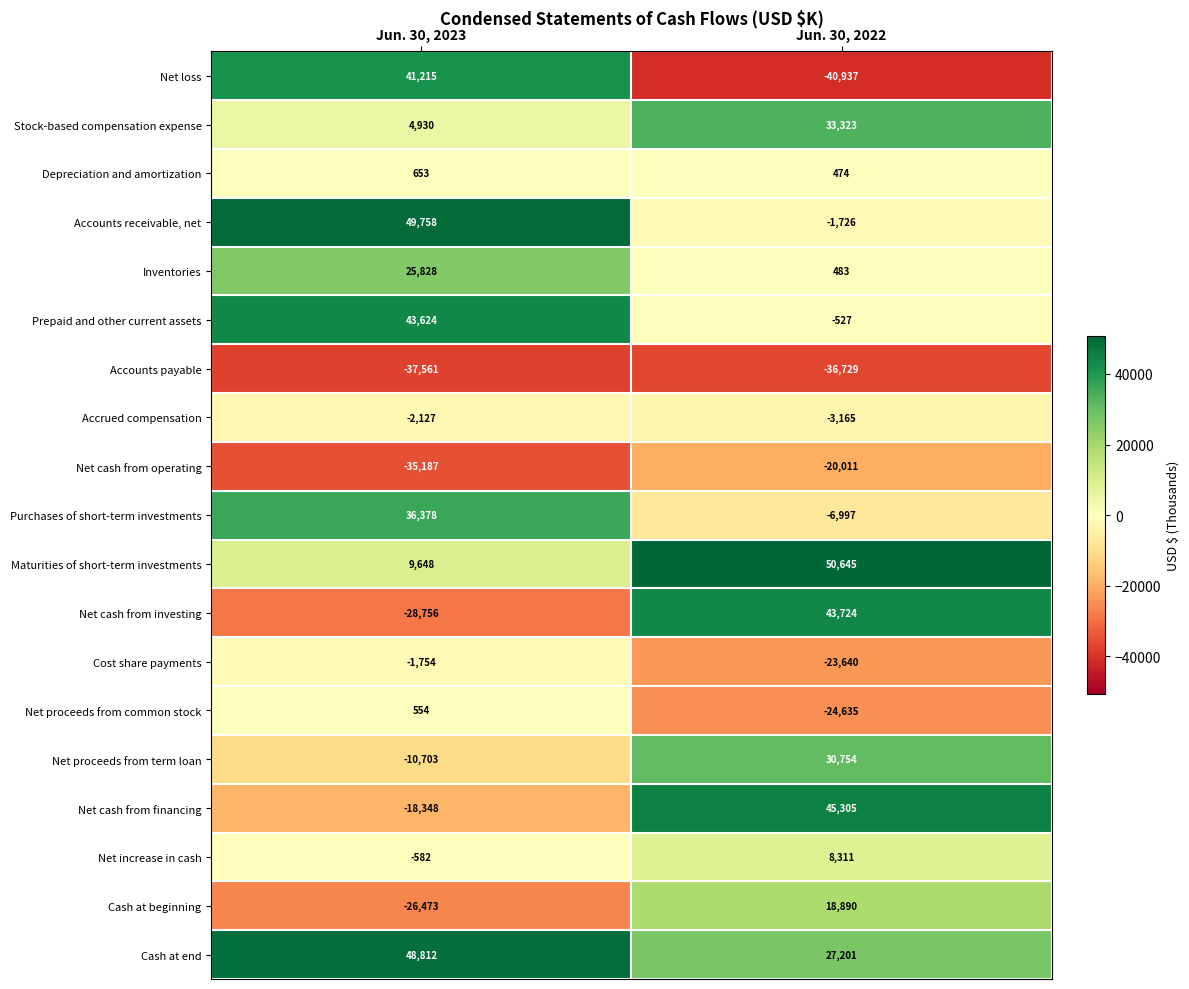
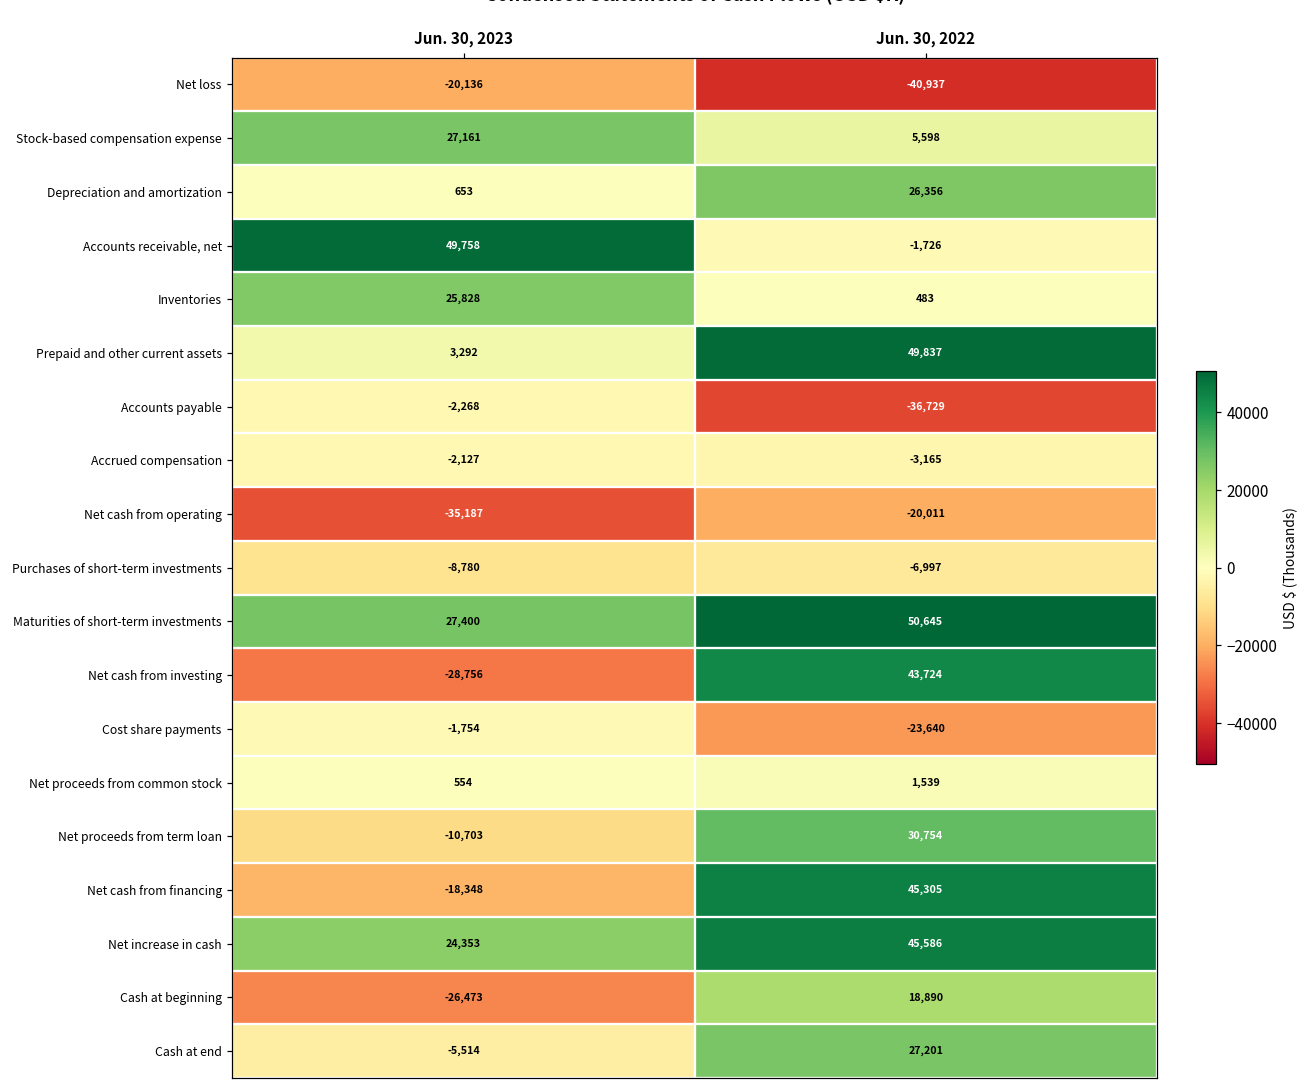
  {
    "Net loss": {
-     "Jun. 30, 2023": "41,215",
+     "Jun. 30, 2023": "-20,136",
      "Jun. 30, 2022": "-40,937"
    },
    "Stock-based compensation expense": {
-     "Jun. 30, 2023": "4,930",
-     "Jun. 30, 2022": "33,323"
+     "Jun. 30, 2023": "27,161",
+     "Jun. 30, 2022": "5,598"
    },
    "Depreciation and amortization": {
      "Jun. 30, 2023": "653",
-     "Jun. 30, 2022": "474"
+     "Jun. 30, 2022": "26,356"
    },
    "Accounts receivable, net": {
      "Jun. 30, 2023": "49,758",
      "Jun. 30, 2022": "-1,726"
    },
    "Inventories": {
      "Jun. 30, 2023": "25,828",
      "Jun. 30, 2022": "483"
    },
    "Prepaid and other current assets": {
-     "Jun. 30, 2023": "43,624",
-     "Jun. 30, 2022": "-527"
+     "Jun. 30, 2023": "3,292",
+     "Jun. 30, 2022": "49,837"
    },
    "Accounts payable": {
-     "Jun. 30, 2023": "-37,561",
+     "Jun. 30, 2023": "-2,268",
      "Jun. 30, 2022": "-36,729"
    },
    "Accrued compensation": {
      "Jun. 30, 2023": "-2,127",
      "Jun. 30, 2022": "-3,165"
    },
    "Net cash from operating": {
      "Jun. 30, 2023": "-35,187",
      "Jun. 30, 2022": "-20,011"
    },
    "Purchases of short-term investments": {
-     "Jun. 30, 2023": "36,378",
+     "Jun. 30, 2023": "-8,780",
      "Jun. 30, 2022": "-6,997"
    },
    "Maturities of short-term investments": {
-     "Jun. 30, 2023": "9,648",
+     "Jun. 30, 2023": "27,400",
      "Jun. 30, 2022": "50,645"
    },
    "Net cash from investing": {
      "Jun. 30, 2023": "-28,756",
      "Jun. 30, 2022": "43,724"
    },
    "Cost share payments": {
      "Jun. 30, 2023": "-1,754",
      "Jun. 30, 2022": "-23,640"
    },
    "Net proceeds from common stock": {
      "Jun. 30, 2023": "554",
-     "Jun. 30, 2022": "-24,635"
+     "Jun. 30, 2022": "1,539"
    },
    "Net proceeds from term loan": {
      "Jun. 30, 2023": "-10,703",
      "Jun. 30, 2022": "30,754"
    },
    "Net cash from financing": {
      "Jun. 30, 2023": "-18,348",
      "Jun. 30, 2022": "45,305"
    },
    "Net increase in cash": {
-     "Jun. 30, 2023": "-582",
-     "Jun. 30, 2022": "8,311"
+     "Jun. 30, 2023": "24,353",
+     "Jun. 30, 2022": "45,586"
    },
    "Cash at beginning": {
      "Jun. 30, 2023": "-26,473",
      "Jun. 30, 2022": "18,890"
    },
    "Cash at end": {
-     "Jun. 30, 2023": "48,812",
+     "Jun. 30, 2023": "-5,514",
      "Jun. 30, 2022": "27,201"
    }
  }
